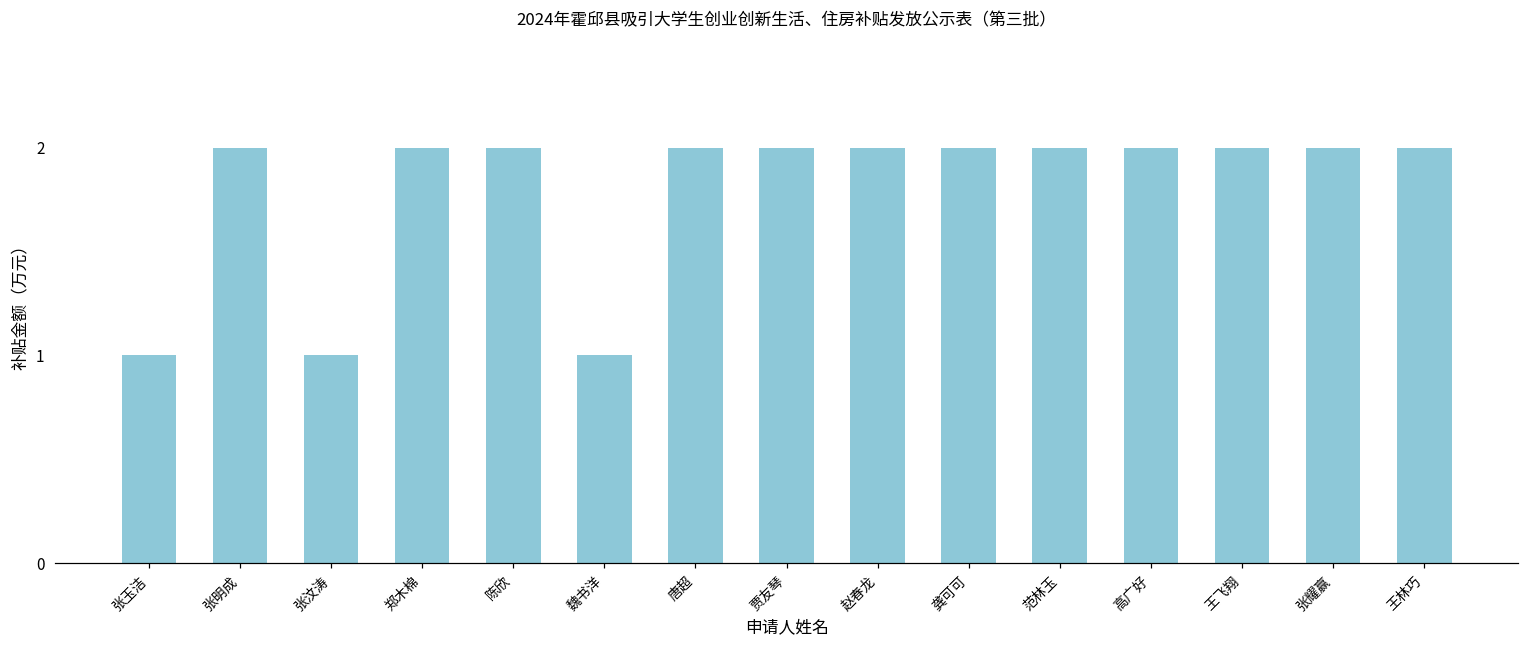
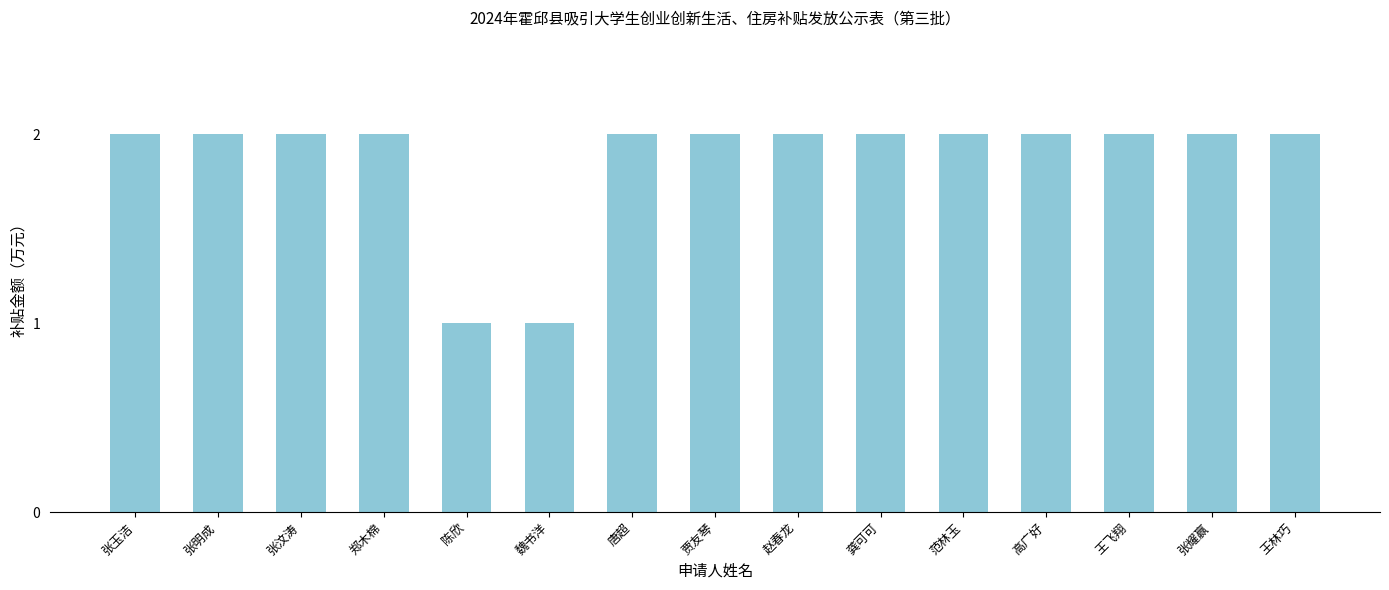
  {
-   "张玉洁": 1,
+   "张玉洁": 2,
    "张明成": 2,
-   "张汶涛": 1,
+   "张汶涛": 2,
    "郑木棉": 2,
-   "陈欣": 2,
+   "陈欣": 1,
    "魏书洋": 1,
    "唐超": 2,
    "贾友琴": 2,
    "赵春龙": 2,
    "龚可可": 2,
    "范林玉": 2,
    "高广好": 2,
    "王飞翔": 2,
    "张耀赢": 2,
    "王林巧": 2
  }
